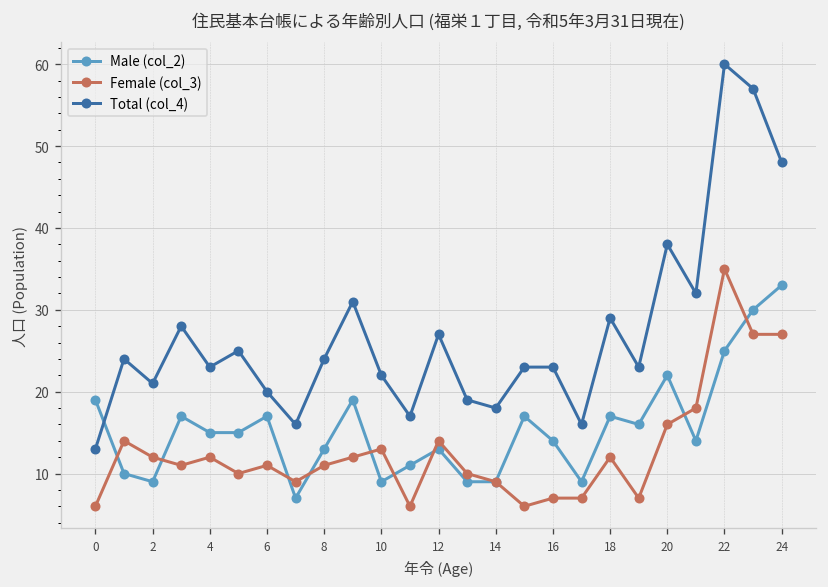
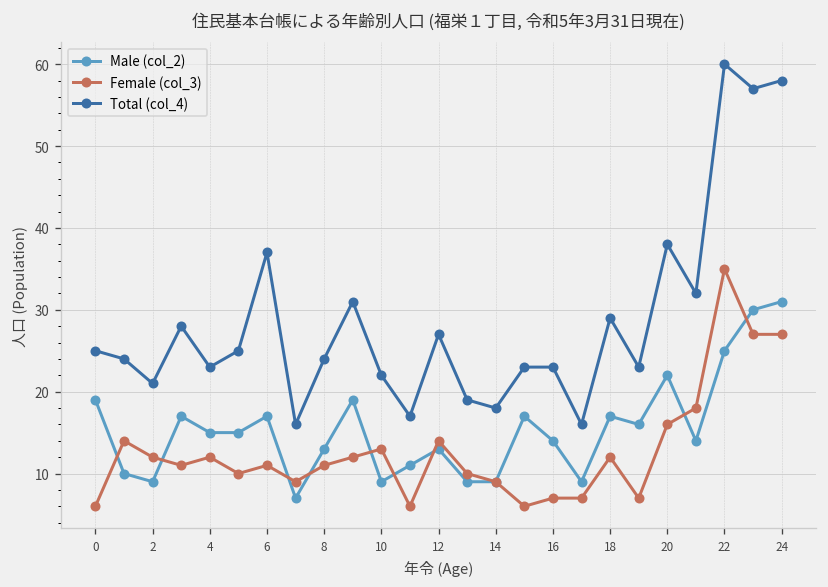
  {
    "Male (col_2)": {
      "0": 19,
      "2": 9,
      "4": 15,
      "6": 17,
      "8": 13,
      "10": 9,
      "12": 13,
      "16": 14,
      "18": 17,
      "20": 22,
      "22": 25,
-     "24": 33
+     "24": 31
    },
    "Female (col_3)": {
      "0": 6,
      "2": 12,
      "4": 12,
      "6": 11,
      "8": 11,
      "10": 13,
      "12": 14,
      "16": 7,
      "18": 12,
      "20": 16,
      "22": 35,
      "24": 27
    },
    "Total (col_4)": {
-     "0": 13,
+     "0": 25,
      "2": 21,
      "4": 23,
-     "6": 20,
+     "6": 37,
      "8": 24,
      "10": 22,
      "12": 27,
      "14": 18,
      "16": 23,
      "18": 29,
      "20": 38,
      "22": 60,
-     "24": 48
+     "24": 58
    }
  }
